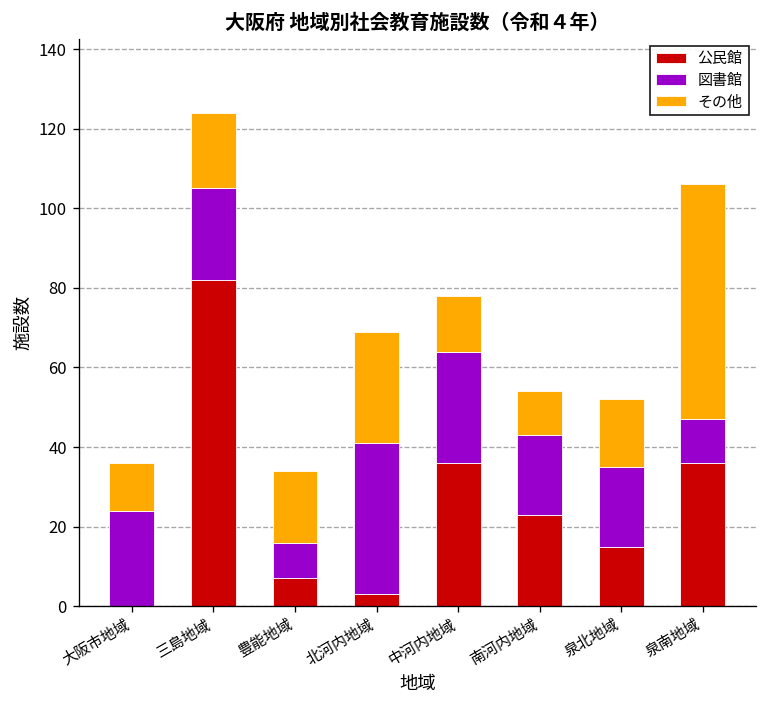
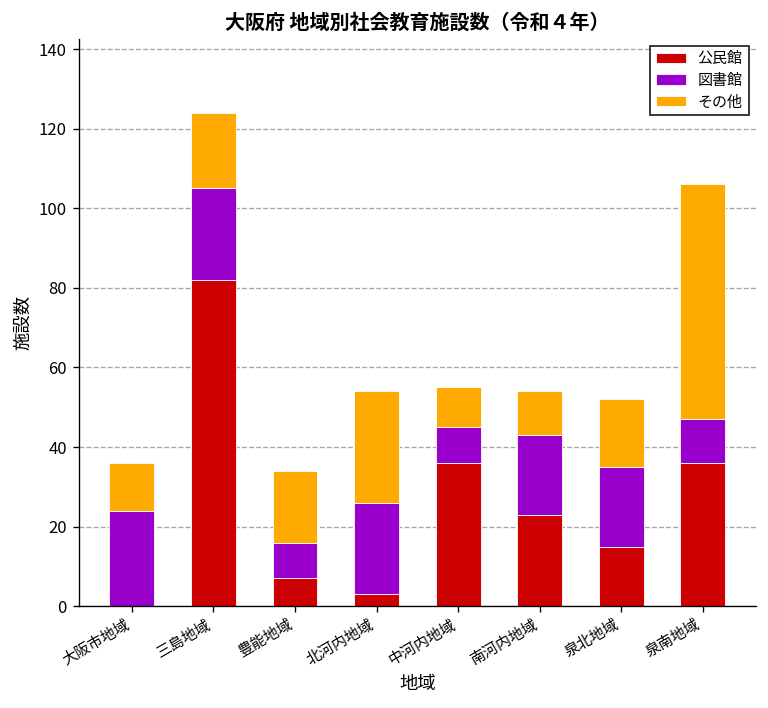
  {
    "公民館": {
      "大阪市地域": 0,
      "三島地域": 82,
      "豊能地域": 7,
      "北河内地域": 3,
      "中河内地域": 36,
      "南河内地域": 23,
      "泉北地域": 15,
      "泉南地域": 36
    },
    "図書館": {
      "大阪市地域": 24,
      "三島地域": 23,
      "豊能地域": 9,
-     "北河内地域": 38,
-     "中河内地域": 28,
+     "北河内地域": 23,
+     "中河内地域": 9,
      "南河内地域": 20,
      "泉北地域": 20,
      "泉南地域": 11
    },
    "その他": {
      "大阪市地域": 12,
      "三島地域": 19,
      "豊能地域": 18,
      "北河内地域": 28,
-     "中河内地域": 14,
+     "中河内地域": 10,
      "南河内地域": 11,
      "泉北地域": 17,
      "泉南地域": 59
    }
  }
